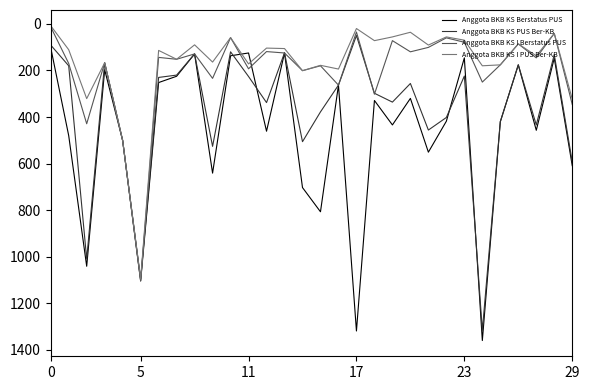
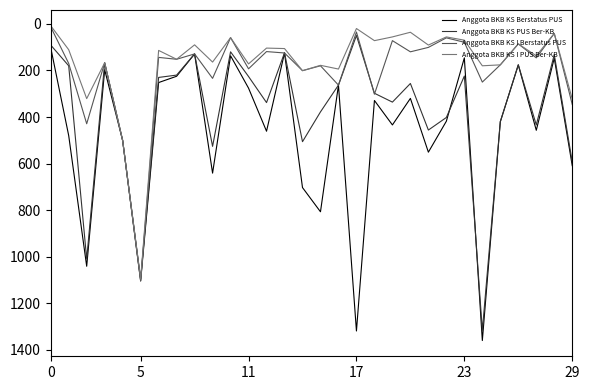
  {
    "Anggota BKB KS Berstatus PUS": {
-     "11": 130,
+     "11": 280,
      "17": 1320,
      "23": 150,
      "29": 610
    }
  }
